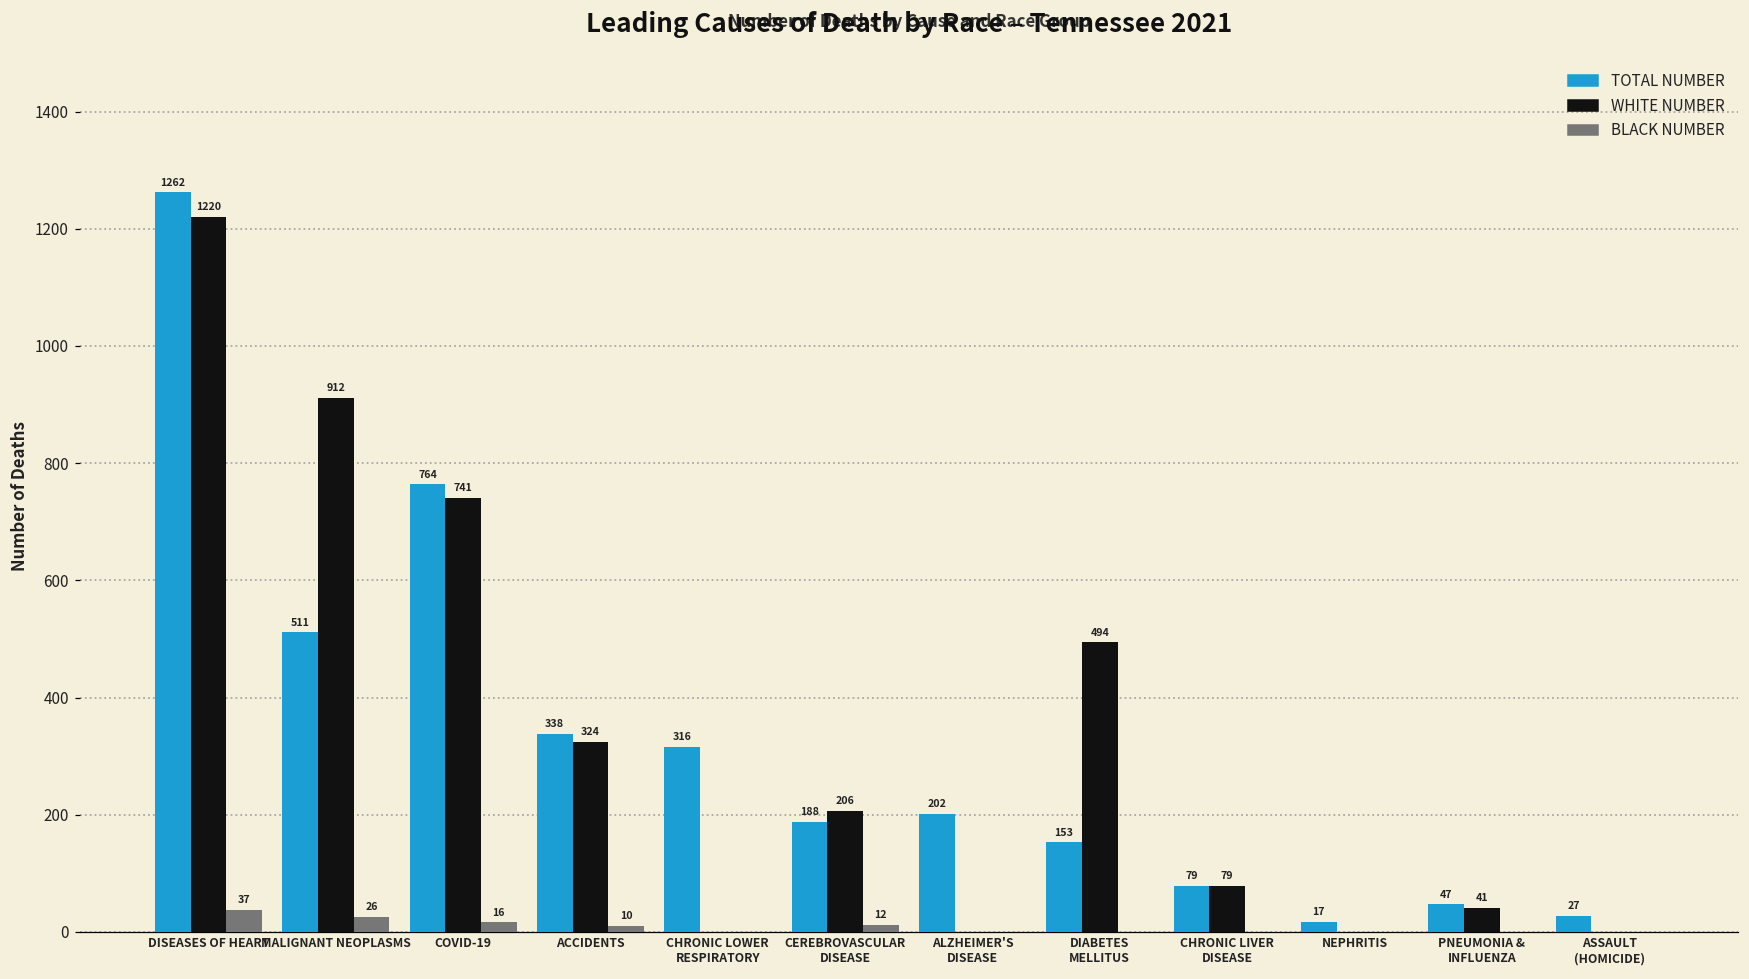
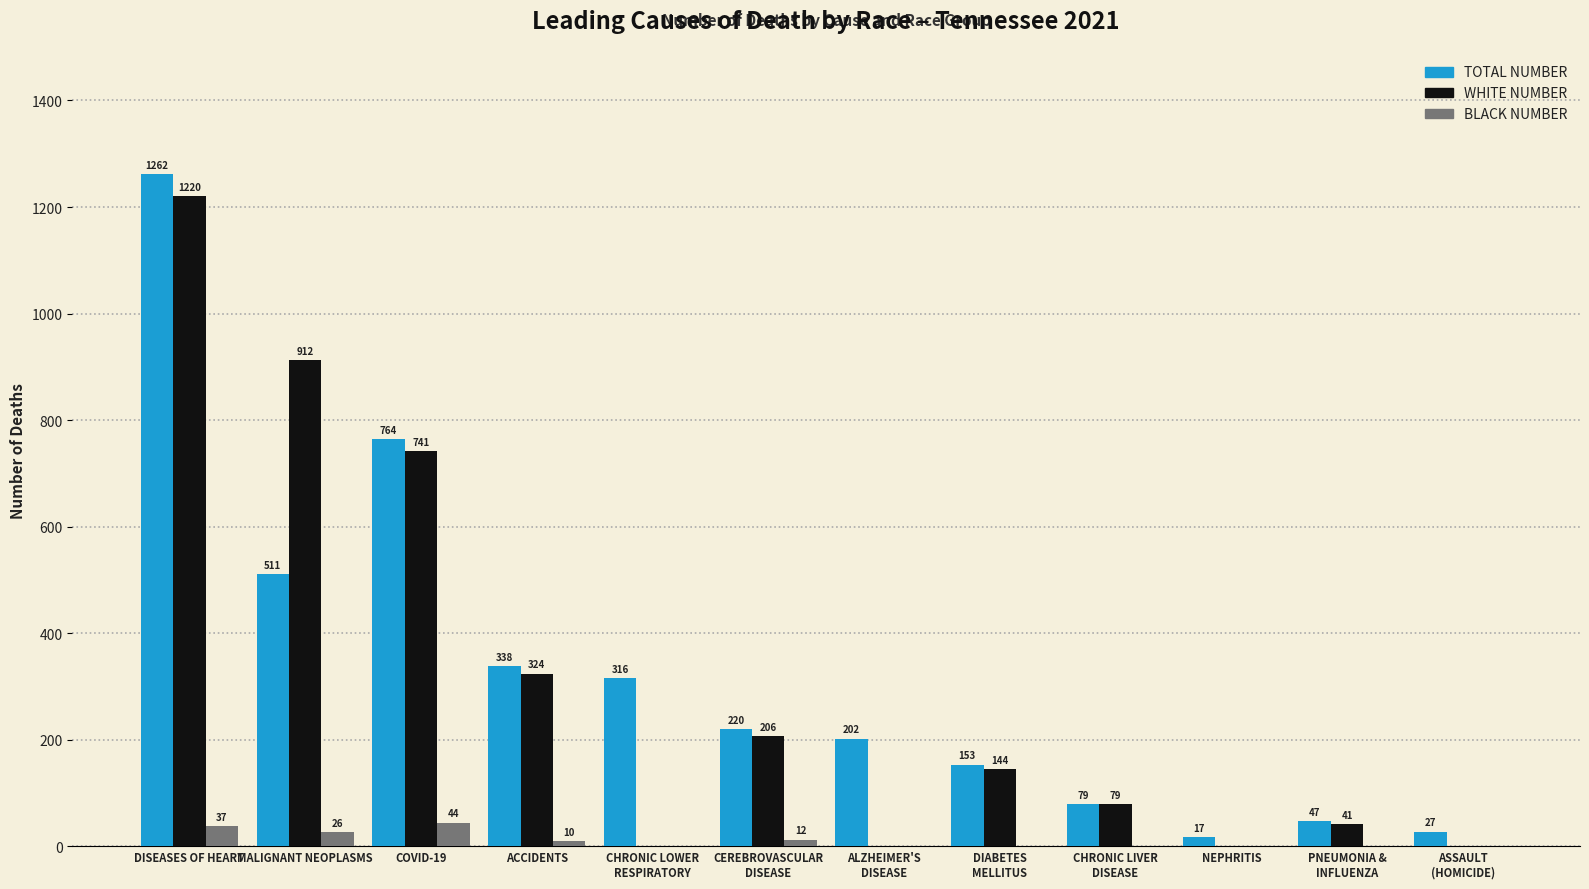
  {
    "TOTAL NUMBER": {
      "DISEASES OF HEART": 1262,
      "MALIGNANT NEOPLASMS": 511,
      "COVID-19": 764,
      "ACCIDENTS": 338,
      "CHRONIC LOWER RESPIRATORY": 316,
-     "CEREBROVASCULAR DISEASE": 188,
+     "CEREBROVASCULAR DISEASE": 220,
      "ALZHEIMER'S DISEASE": 202,
      "DIABETES MELLITUS": 153,
      "CHRONIC LIVER DISEASE": 79,
      "NEPHRITIS": 17,
      "PNEUMONIA & INFLUENZA": 47,
      "ASSAULT (HOMICIDE)": 27
    },
    "WHITE NUMBER": {
      "DISEASES OF HEART": 1220,
      "MALIGNANT NEOPLASMS": 912,
      "COVID-19": 741,
      "ACCIDENTS": 324,
      "CEREBROVASCULAR DISEASE": 206,
-     "DIABETES MELLITUS": 494,
+     "DIABETES MELLITUS": 144,
      "CHRONIC LIVER DISEASE": 79,
      "PNEUMONIA & INFLUENZA": 41
    },
    "BLACK NUMBER": {
      "DISEASES OF HEART": 37,
      "MALIGNANT NEOPLASMS": 26,
-     "COVID-19": 16,
+     "COVID-19": 44,
      "ACCIDENTS": 10,
      "CEREBROVASCULAR DISEASE": 12
    }
  }
